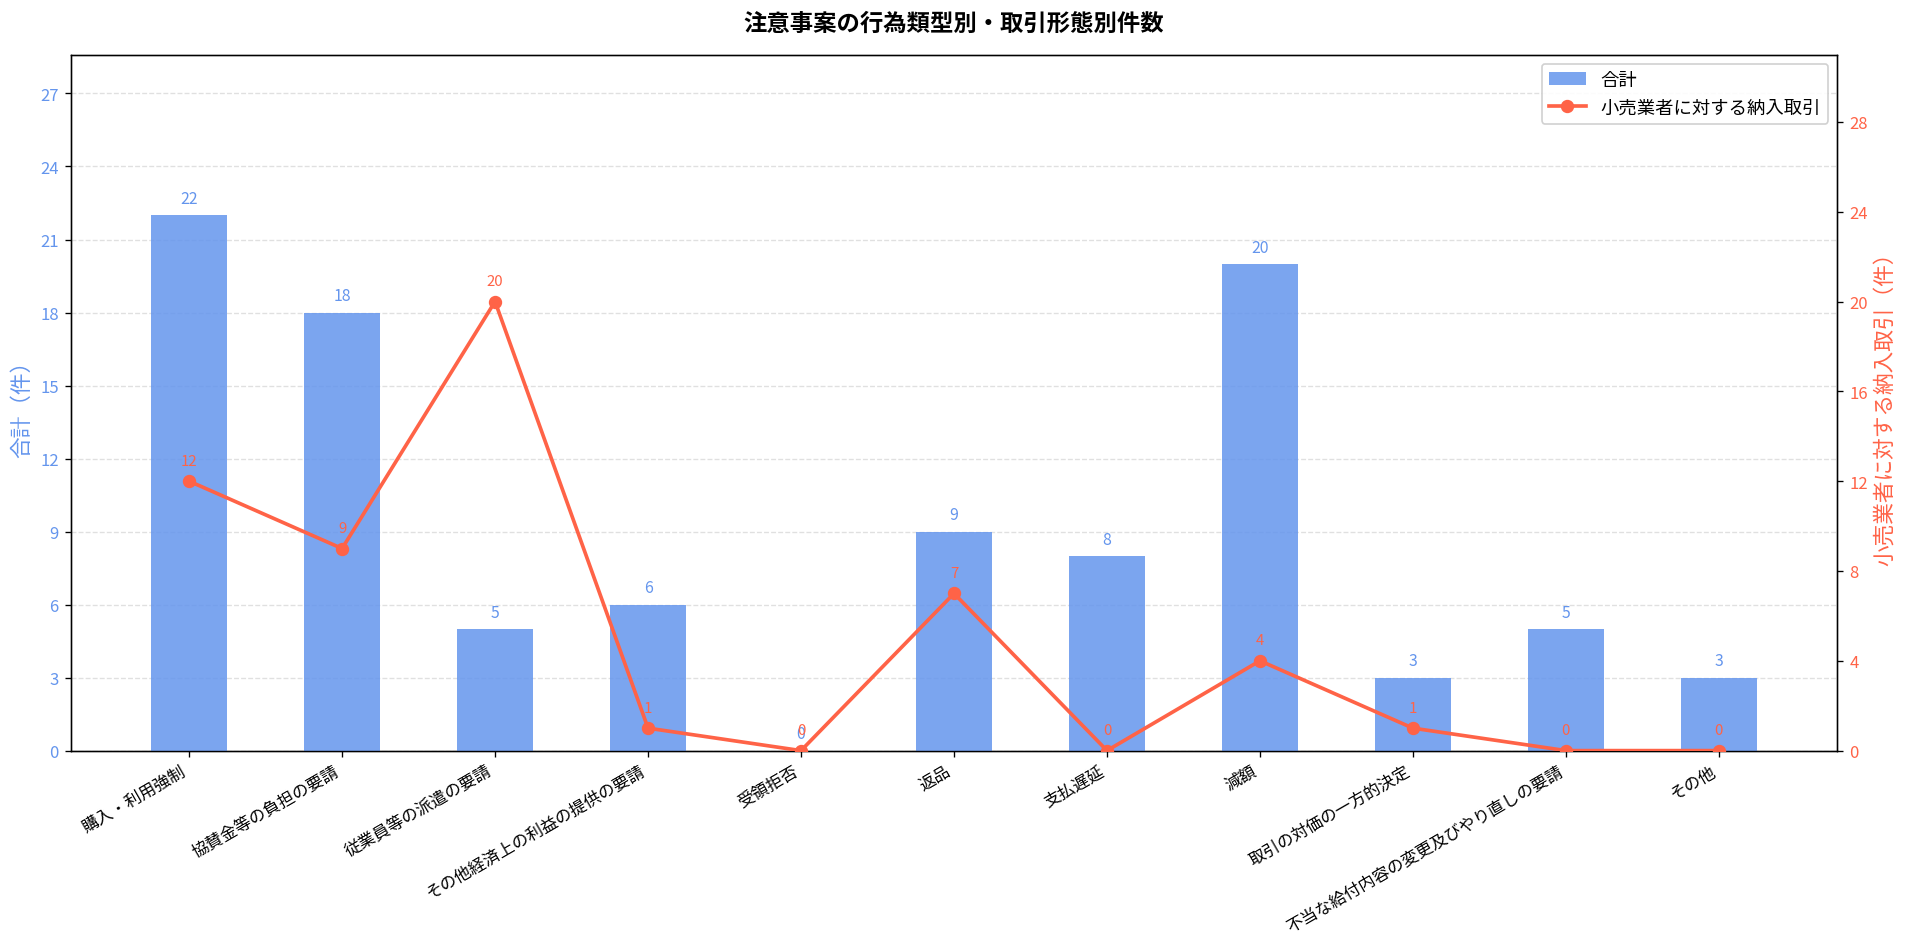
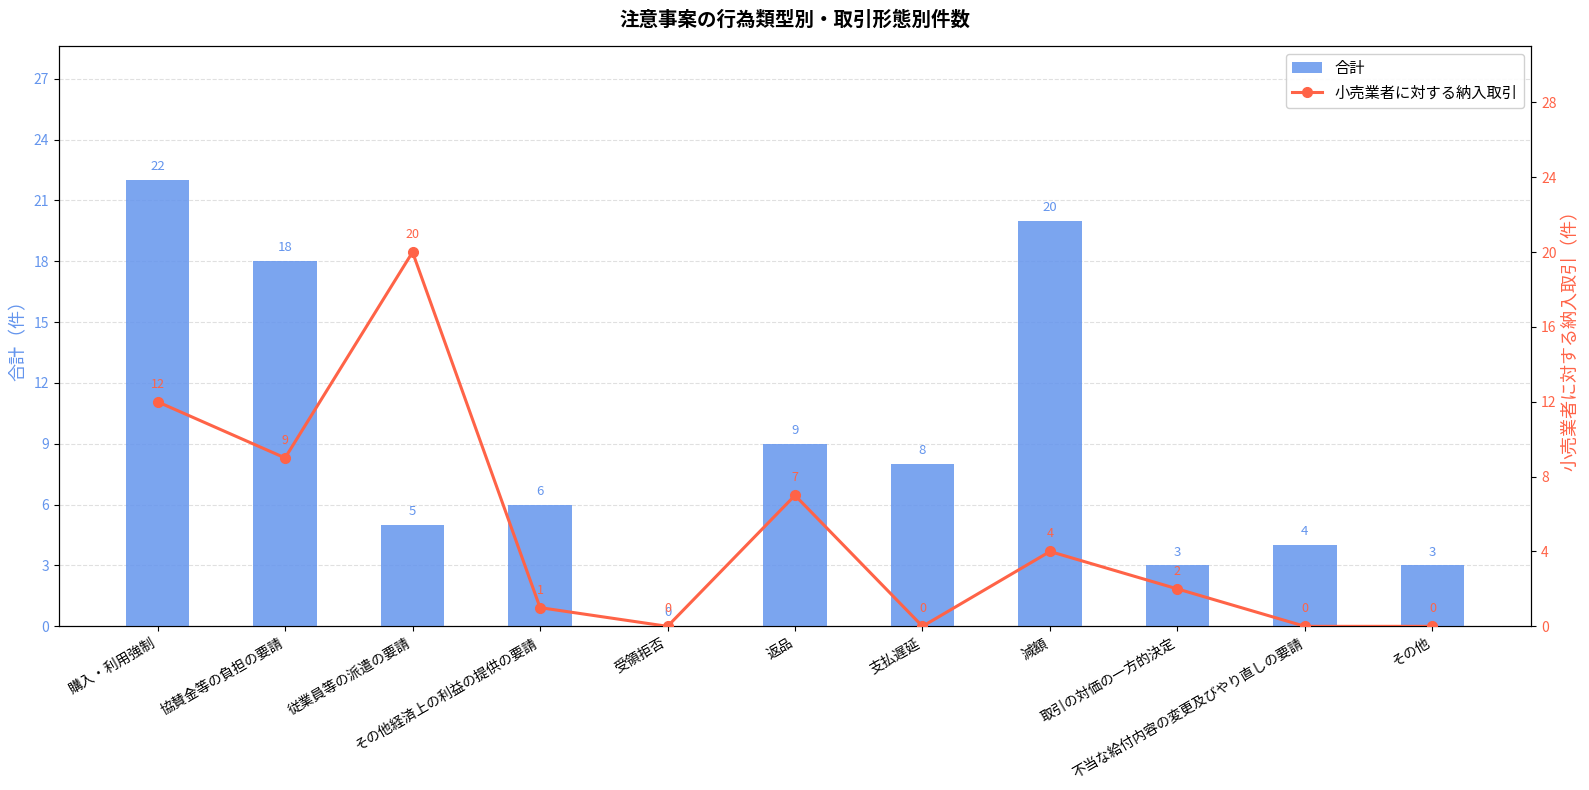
  {
    "合計": {
      "購入・利用強制": 22,
      "協賛金等の負担の要請": 18,
      "従業員等の派遣の要請": 5,
      "その他経済上の利益の提供の要請": 6,
      "返品": 9,
      "支払遅延": 8,
      "減額": 20,
      "取引の対価の一方的決定": 3,
-     "不当な給付内容の変更及びやり直しの要請": 5,
+     "不当な給付内容の変更及びやり直しの要請": 4,
      "その他": 3
    },
    "小売業者に対する納入取引": {
      "購入・利用強制": 12,
      "協賛金等の負担の要請": 9,
      "従業員等の派遣の要請": 20,
      "その他経済上の利益の提供の要請": 1,
      "返品": 7,
      "支払遅延": 0,
      "減額": 4,
-     "取引の対価の一方的決定": 1,
+     "取引の対価の一方的決定": 2,
      "不当な給付内容の変更及びやり直しの要請": 0,
      "その他": 0
    }
  }
